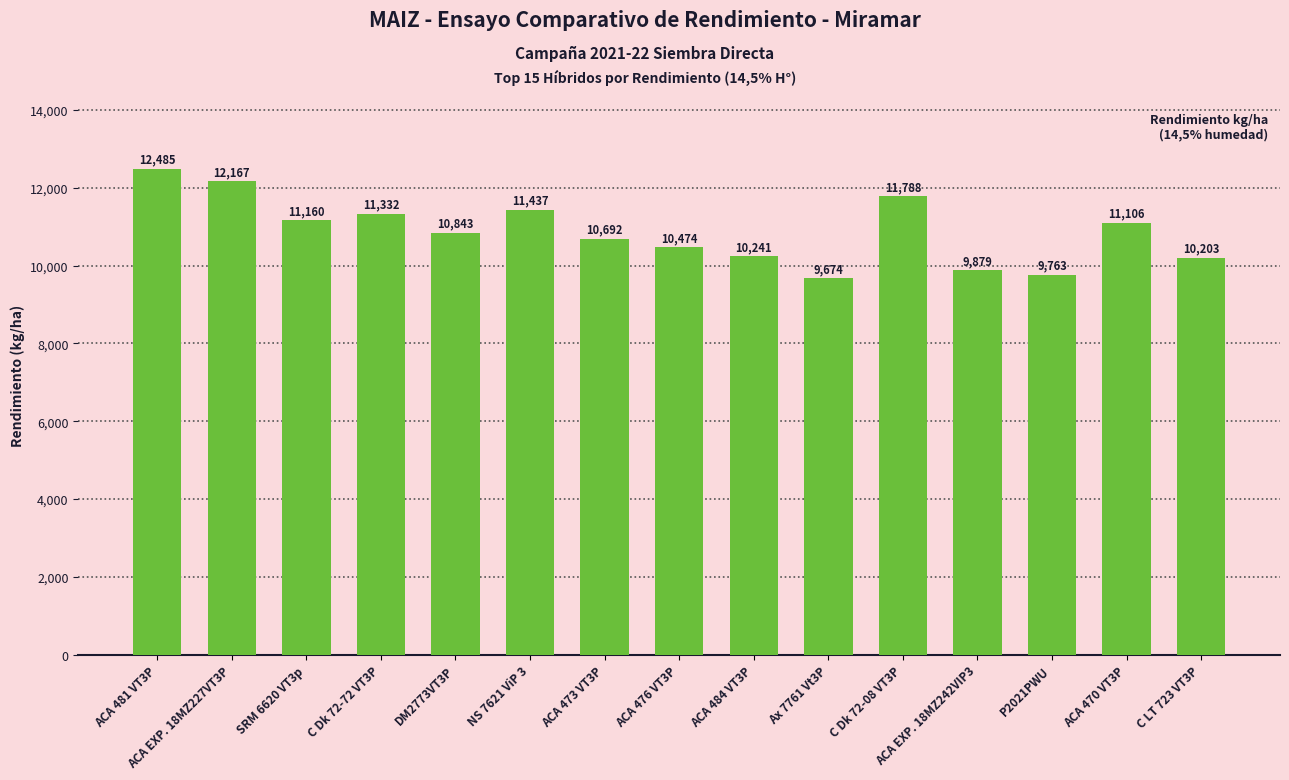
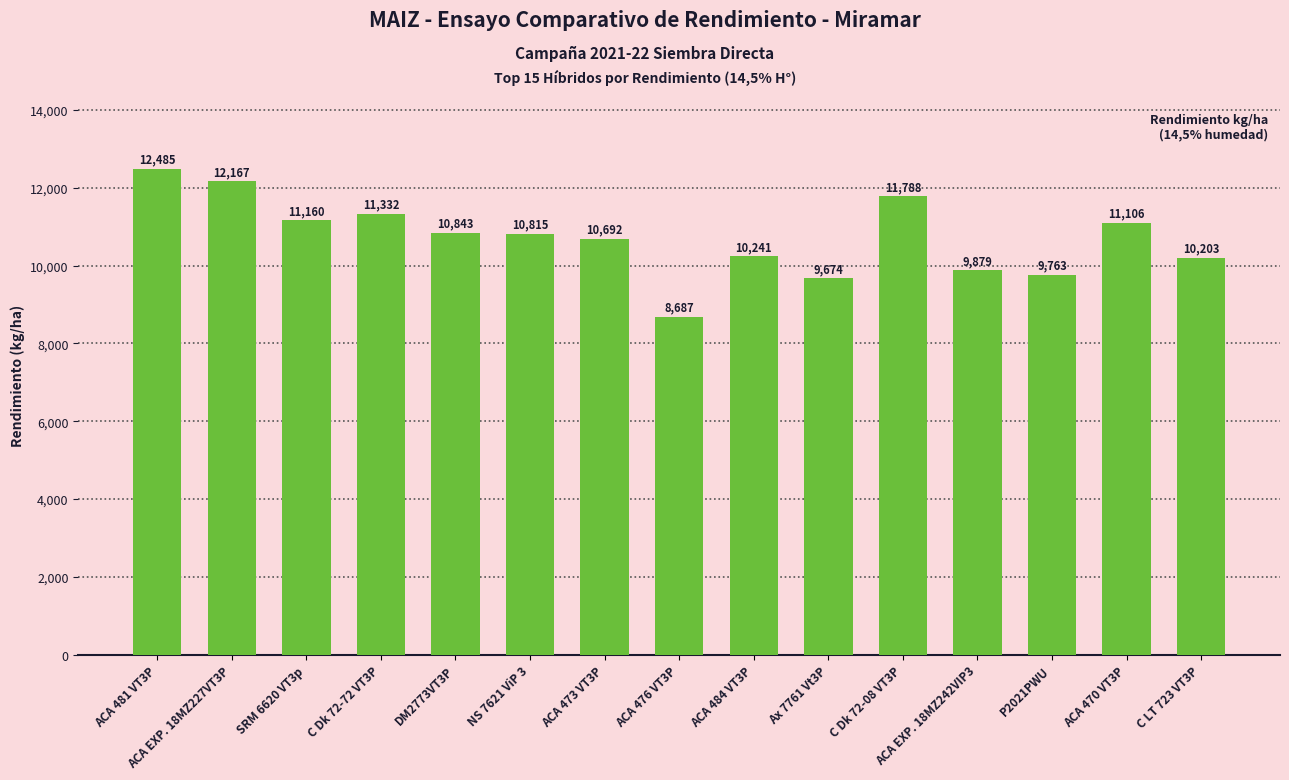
  {
    "ACA 481 VT3P": "12,485",
    "ACA EXP. 18MZ227VT3P": "12,167",
    "SRM 6620 VT3p": "11,160",
    "C Dk 72-72 VT3P": "11,332",
    "DM2773VT3P": "10,843",
-   "NS 7621 ViP 3": "11,437",
+   "NS 7621 ViP 3": "10,815",
    "ACA 473 VT3P": "10,692",
-   "ACA 476 VT3P": "10,474",
+   "ACA 476 VT3P": "8,687",
    "ACA 484 VT3P": "10,241",
    "Ax 7761 Vt3P": "9,674",
    "C Dk 72-08 VT3P": "11,788",
    "ACA EXP. 18MZ242VIP3": "9,879",
    "P2021PWU": "9,763",
    "ACA 470 VT3P": "11,106",
    "C LT 723 VT3P": "10,203"
  }
